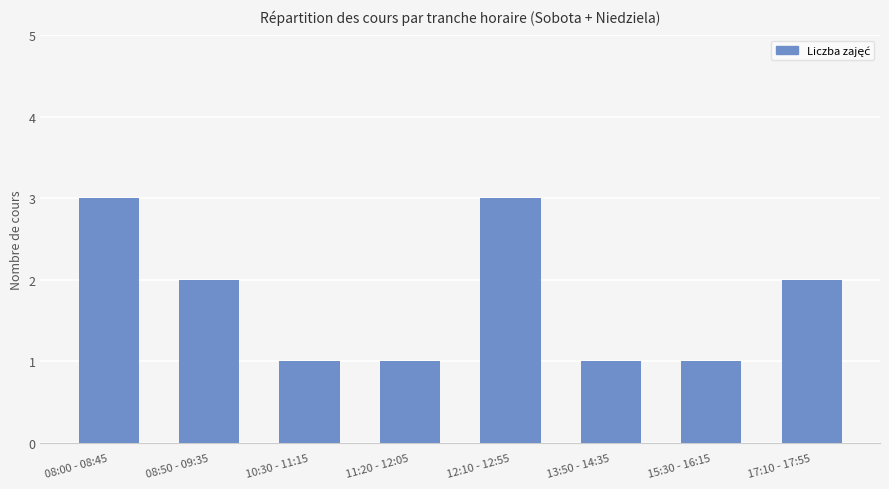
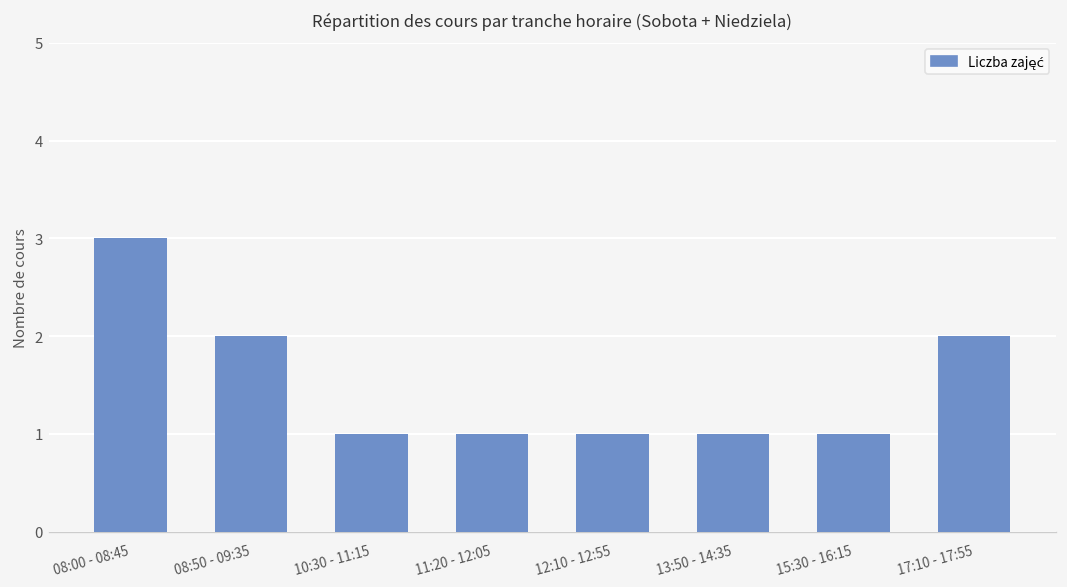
  {
    "08:00 - 08:45": 3,
    "08:50 - 09:35": 2,
    "10:30 - 11:15": 1,
    "11:20 - 12:05": 1,
-   "12:10 - 12:55": 3,
+   "12:10 - 12:55": 1,
    "13:50 - 14:35": 1,
    "15:30 - 16:15": 1,
    "17:10 - 17:55": 2
  }
